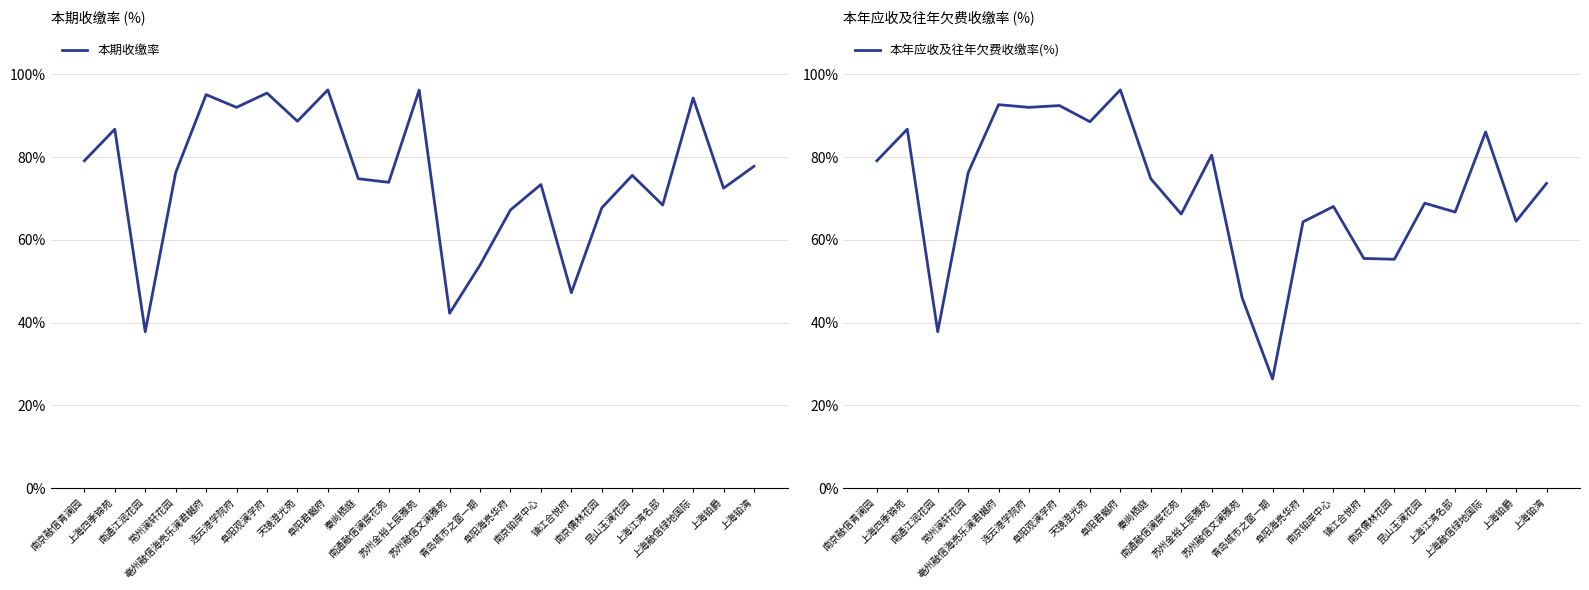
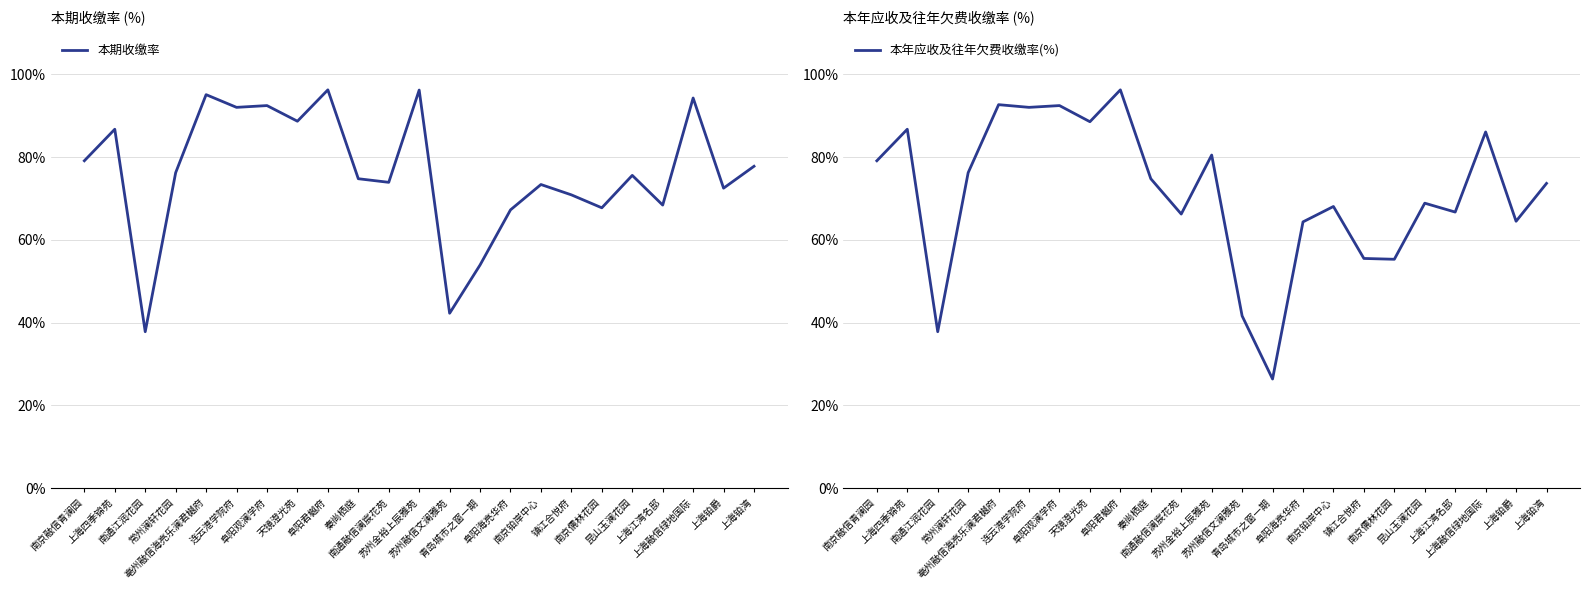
  {
    "本期收缴率 (%)": {
      "南京融信青澜园": "79%",
      "上海四季锦苑": "87%",
      "南通江润花园": "38%",
      "常州澜轩花园": "76%",
      "亳州融信海亮乐澜君樾府": "95%",
      "连云港学院府": "92%",
-     "阜阳观澜学府": "95%",
+     "阜阳观澜学府": "92%",
      "天镜澄光苑": "89%",
      "阜阳君樾府": "96%",
      "秦尚栖庭": "75%",
      "南通融信澜宸花苑": "74%",
      "苏州金裕上辰雅苑": "96%",
      "苏州融信文澜雅苑": "42%",
      "青岛城市之窗一期": "54%",
      "阜阳海亮华府": "67%",
      "南京铂岸中心": "73%",
-     "镇江合悦府": "47%",
+     "镇江合悦府": "71%",
      "南京儒林花园": "68%",
      "昆山玉澜花园": "76%",
      "上海江湾名邸": "68%",
      "上海融信绿地国际": "94%",
      "上海铂爵": "72%",
      "上海铂湾": "78%"
    },
    "本年应收及往年欠费收缴率 (%)": {
      "南京融信青澜园": "79%",
      "上海四季锦苑": "87%",
      "南通江润花园": "38%",
      "常州澜轩花园": "76%",
      "亳州融信海亮乐澜君樾府": "93%",
      "连云港学院府": "92%",
      "阜阳观澜学府": "92%",
      "天镜澄光苑": "89%",
      "阜阳君樾府": "96%",
      "秦尚栖庭": "75%",
      "南通融信澜宸花苑": "66%",
      "苏州金裕上辰雅苑": "80%",
-     "苏州融信文澜雅苑": "46%",
+     "苏州融信文澜雅苑": "42%",
      "青岛城市之窗一期": "26%",
      "阜阳海亮华府": "64%",
      "南京铂岸中心": "68%",
      "镇江合悦府": "56%",
      "南京儒林花园": "55%",
      "昆山玉澜花园": "69%",
      "上海江湾名邸": "67%",
      "上海融信绿地国际": "86%",
      "上海铂爵": "64%",
      "上海铂湾": "74%"
    }
  }
